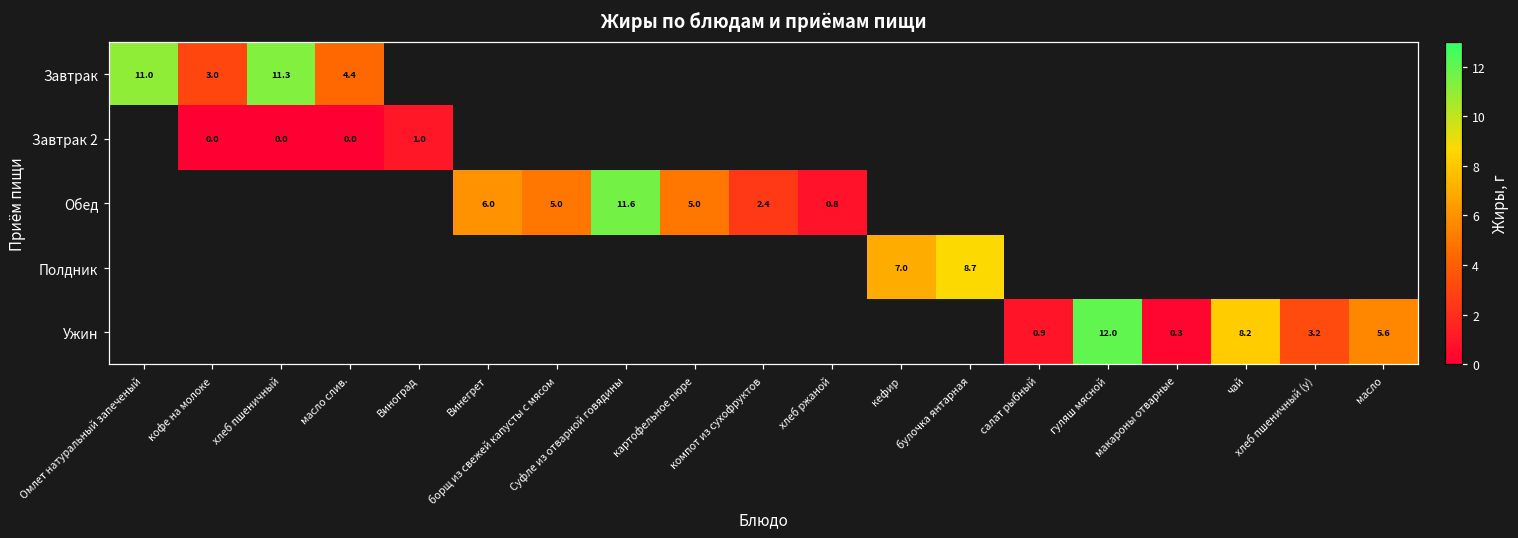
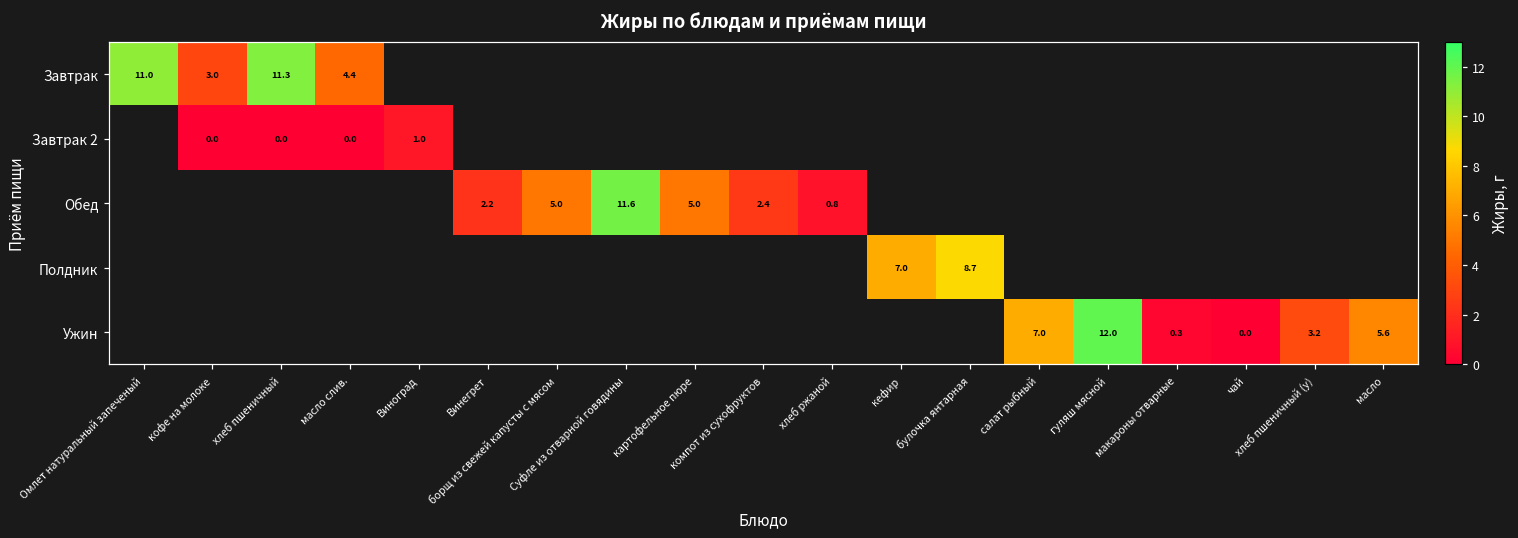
  {
    "Завтрак": {
      "Омлет натуральный запеченый": 11.0,
      "кофе на молоке": 3.0,
      "хлеб пшеничный": 11.3,
      "масло слив.": 4.4
    },
    "Завтрак 2": {
      "кофе на молоке": 0.0,
      "хлеб пшеничный": 0.0,
      "масло слив.": 0.0,
      "Виноград": 1.0
    },
    "Обед": {
-     "Винегрет": 6.0,
+     "Винегрет": 2.2,
      "борщ из свежей капусты с мясом": 5.0,
      "Суфле из отварной говядины": 11.6,
      "картофельное пюре": 5.0,
      "компот из сухофруктов": 2.4,
      "хлеб ржаной": 0.8
    },
    "Полдник": {
      "кефир": 7.0,
      "булочка янтарная": 8.7
    },
    "Ужин": {
-     "салат рыбный": 0.9,
+     "салат рыбный": 7.0,
      "гуляш мясной": 12.0,
      "макароны отварные": 0.3,
-     "чай": 8.2,
+     "чай": 0.0,
      "хлеб пшеничный (у)": 3.2,
      "масло": 5.6
    }
  }
